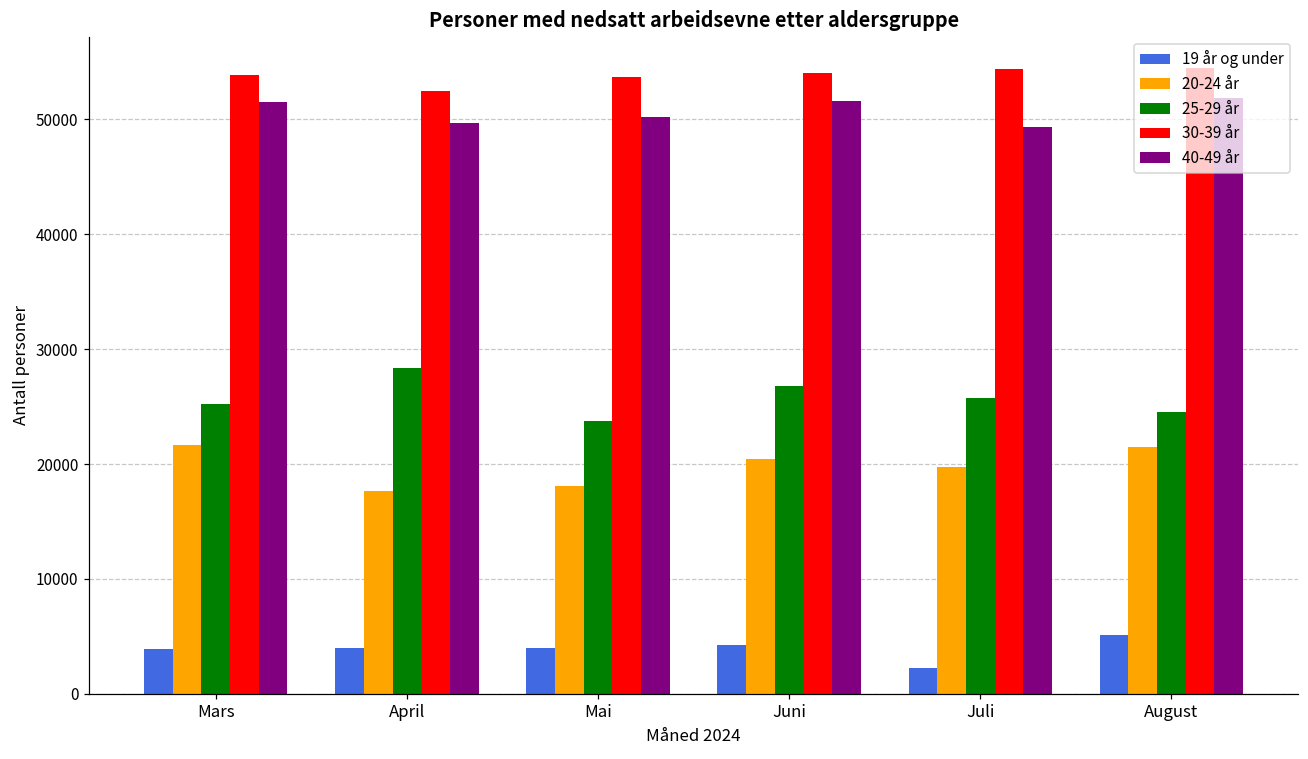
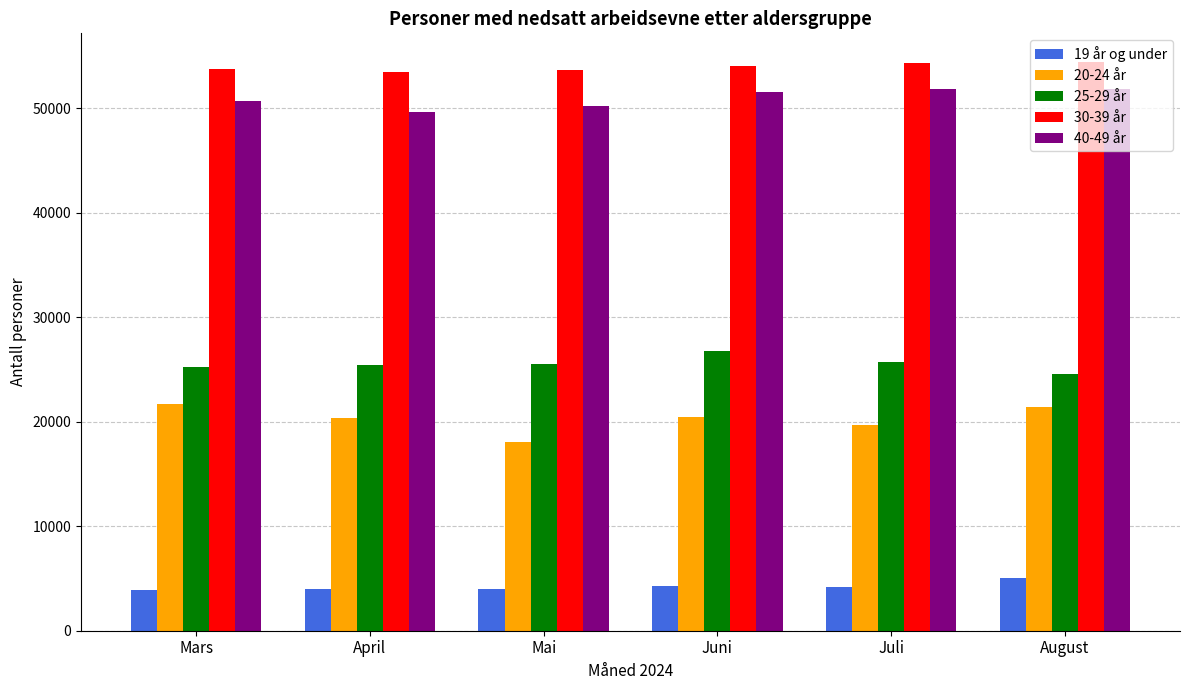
  {
    "19 år og under": {
      "Mars": 3900,
      "April": 4000,
      "Mai": 4000,
      "Juni": 4200,
-     "Juli": 2300,
+     "Juli": 4200,
      "August": 5100
    },
    "20-24 år": {
      "Mars": 21700,
-     "April": 17600,
+     "April": 20300,
      "Mai": 18100,
      "Juni": 20400,
      "Juli": 19700,
      "August": 21400
    },
    "25-29 år": {
      "Mars": 25300,
-     "April": 28300,
-     "Mai": 23700,
+     "April": 25400,
+     "Mai": 25600,
      "Juni": 26800,
      "Juli": 25800,
      "August": 24600
    },
    "30-39 år": {
      "Mars": 53800,
-     "April": 52500,
+     "April": 53500,
      "Mai": 53700,
      "Juni": 54100,
      "Juli": 54400
    },
    "40-49 år": {
-     "Mars": 51500,
+     "Mars": 50700,
      "April": 49600,
      "Mai": 50200,
      "Juni": 51600,
-     "Juli": 49400
+     "Juli": 51800
    }
  }
